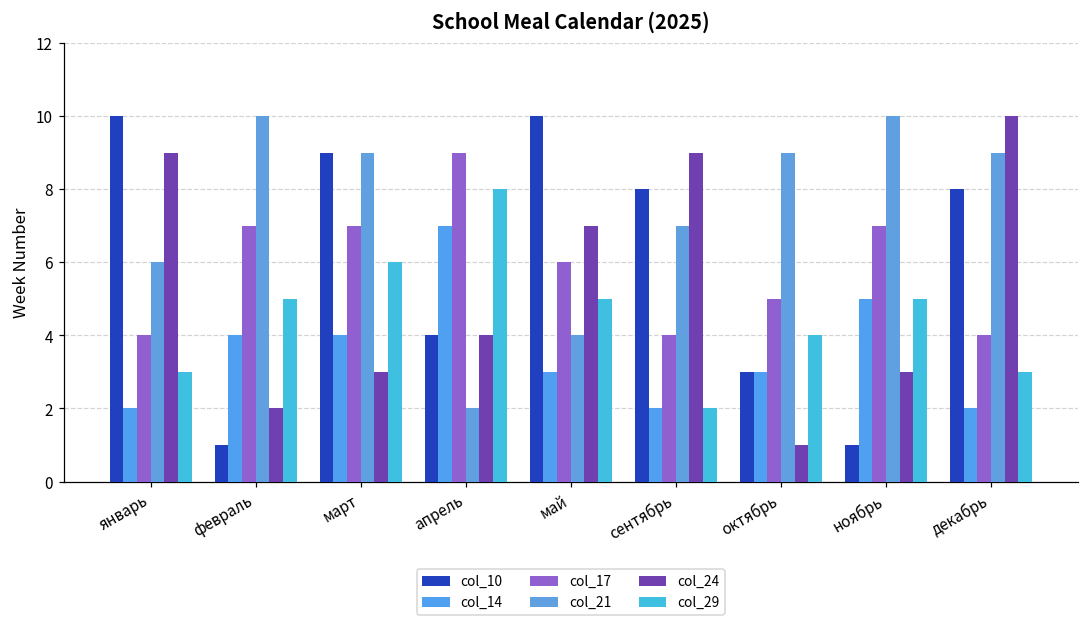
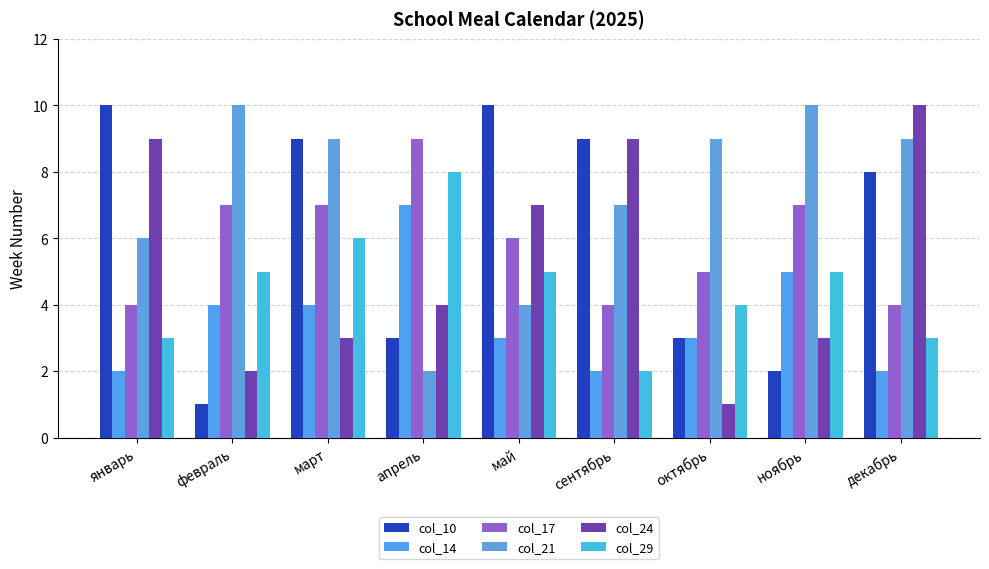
  {
    "col_10": {
      "январь": 10,
      "февраль": 1,
      "март": 9,
-     "апрель": 4,
+     "апрель": 3,
      "май": 10,
-     "сентябрь": 8,
+     "сентябрь": 9,
      "октябрь": 3,
-     "ноябрь": 1,
+     "ноябрь": 2,
      "декабрь": 8
    }
  }
